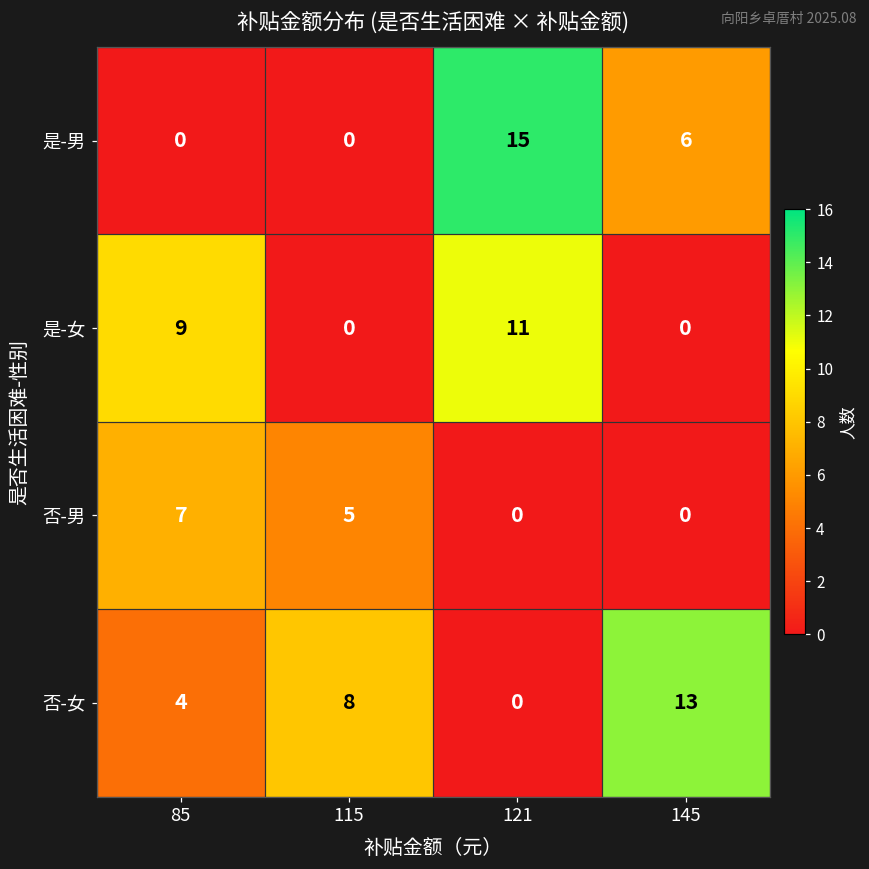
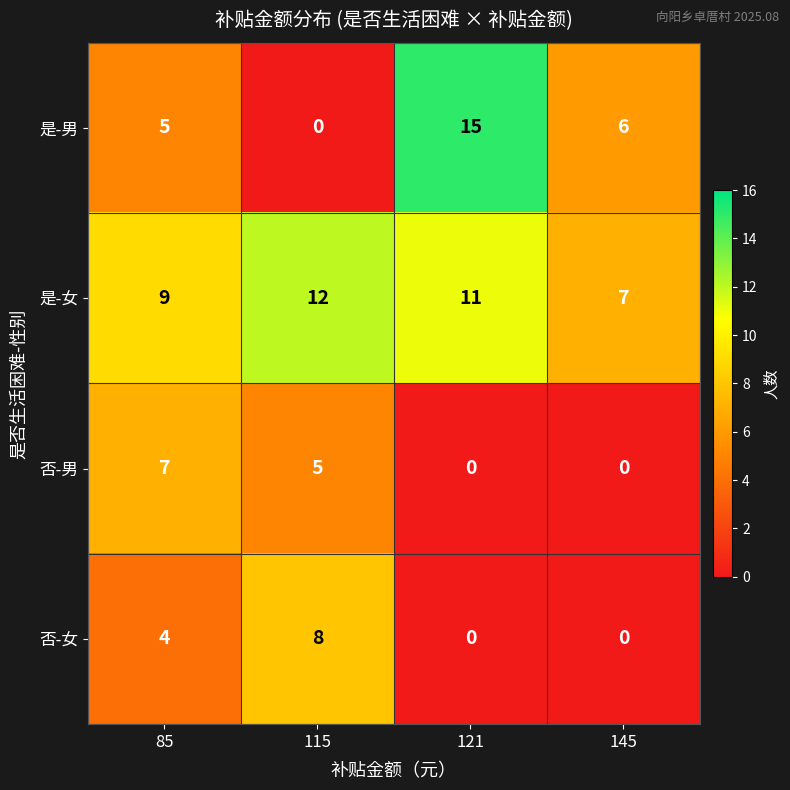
  {
    "是-男": {
-     "85": 0,
+     "85": 5,
      "115": 0,
      "121": 15,
      "145": 6
    },
    "是-女": {
      "85": 9,
-     "115": 0,
+     "115": 12,
      "121": 11,
-     "145": 0
+     "145": 7
    },
    "否-男": {
      "85": 7,
      "115": 5,
      "121": 0,
      "145": 0
    },
    "否-女": {
      "85": 4,
      "115": 8,
      "121": 0,
-     "145": 13
+     "145": 0
    }
  }
